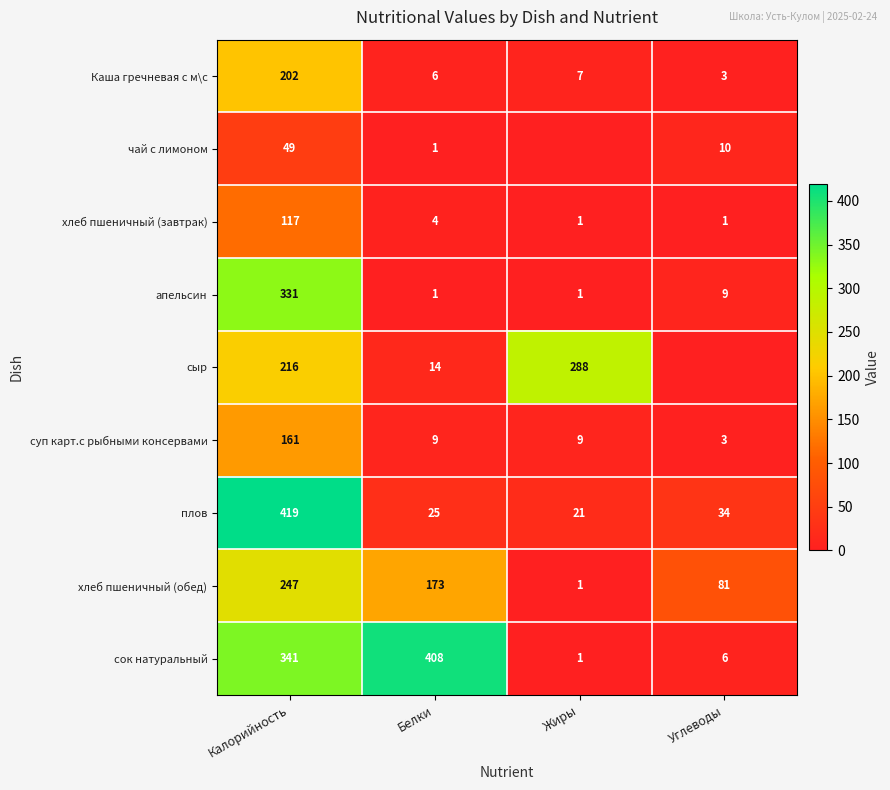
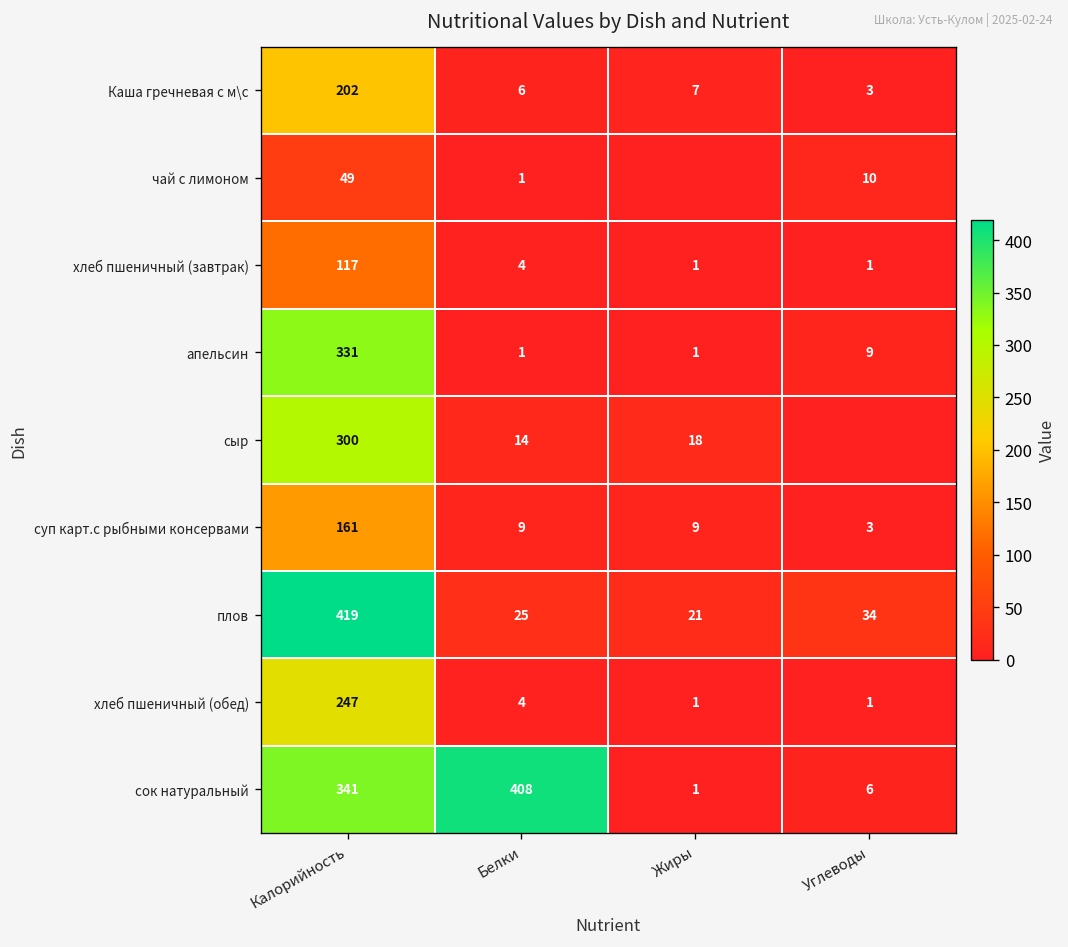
  {
    "Каша гречневая с м\\с": {
      "Калорийность": 202,
      "Белки": 6,
      "Жиры": 7,
      "Углеводы": 3
    },
    "чай с лимоном": {
      "Калорийность": 49,
      "Белки": 1,
      "Углеводы": 10
    },
    "хлеб пшеничный (завтрак)": {
      "Калорийность": 117,
      "Белки": 4,
      "Жиры": 1,
      "Углеводы": 1
    },
    "апельсин": {
      "Калорийность": 331,
      "Белки": 1,
      "Жиры": 1,
      "Углеводы": 9
    },
    "сыр": {
-     "Калорийность": 216,
+     "Калорийность": 300,
      "Белки": 14,
-     "Жиры": 288
+     "Жиры": 18
    },
    "суп карт.с рыбными консервами": {
      "Калорийность": 161,
      "Белки": 9,
      "Жиры": 9,
      "Углеводы": 3
    },
    "плов": {
      "Калорийность": 419,
      "Белки": 25,
      "Жиры": 21,
      "Углеводы": 34
    },
    "хлеб пшеничный (обед)": {
      "Калорийность": 247,
-     "Белки": 173,
+     "Белки": 4,
      "Жиры": 1,
-     "Углеводы": 81
+     "Углеводы": 1
    },
    "сок натуральный": {
      "Калорийность": 341,
      "Белки": 408,
      "Жиры": 1,
      "Углеводы": 6
    }
  }
